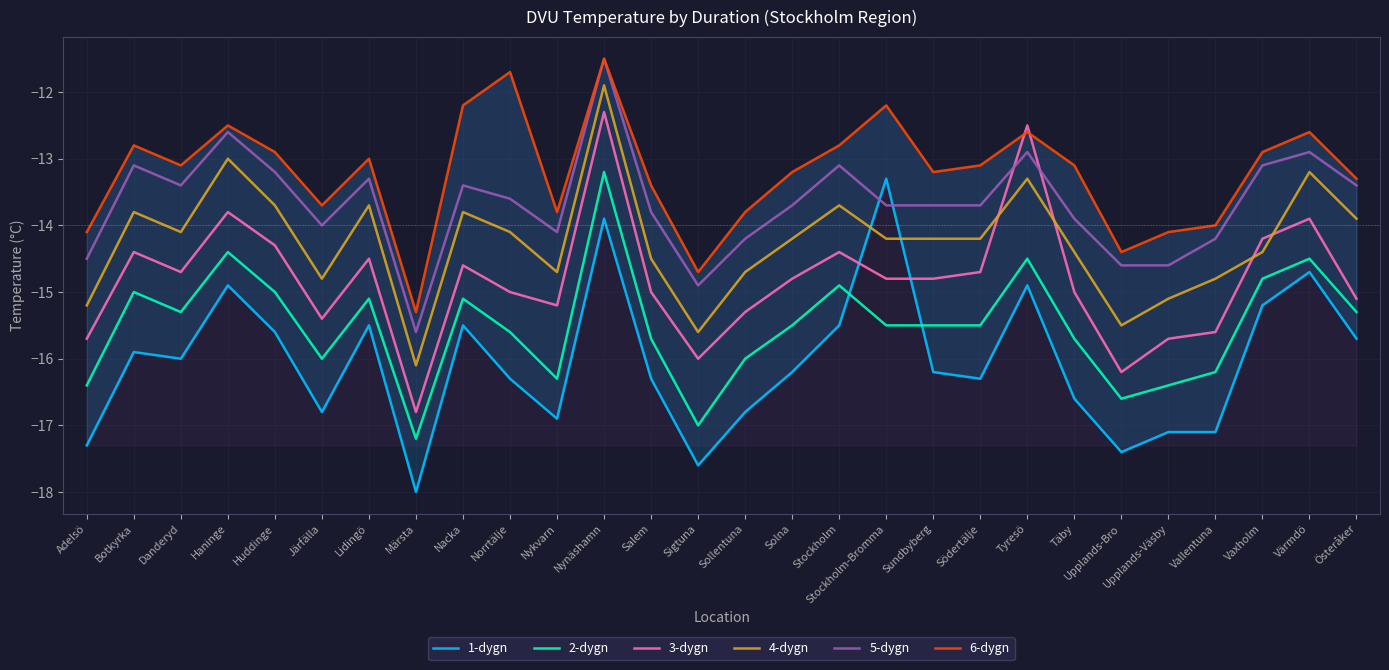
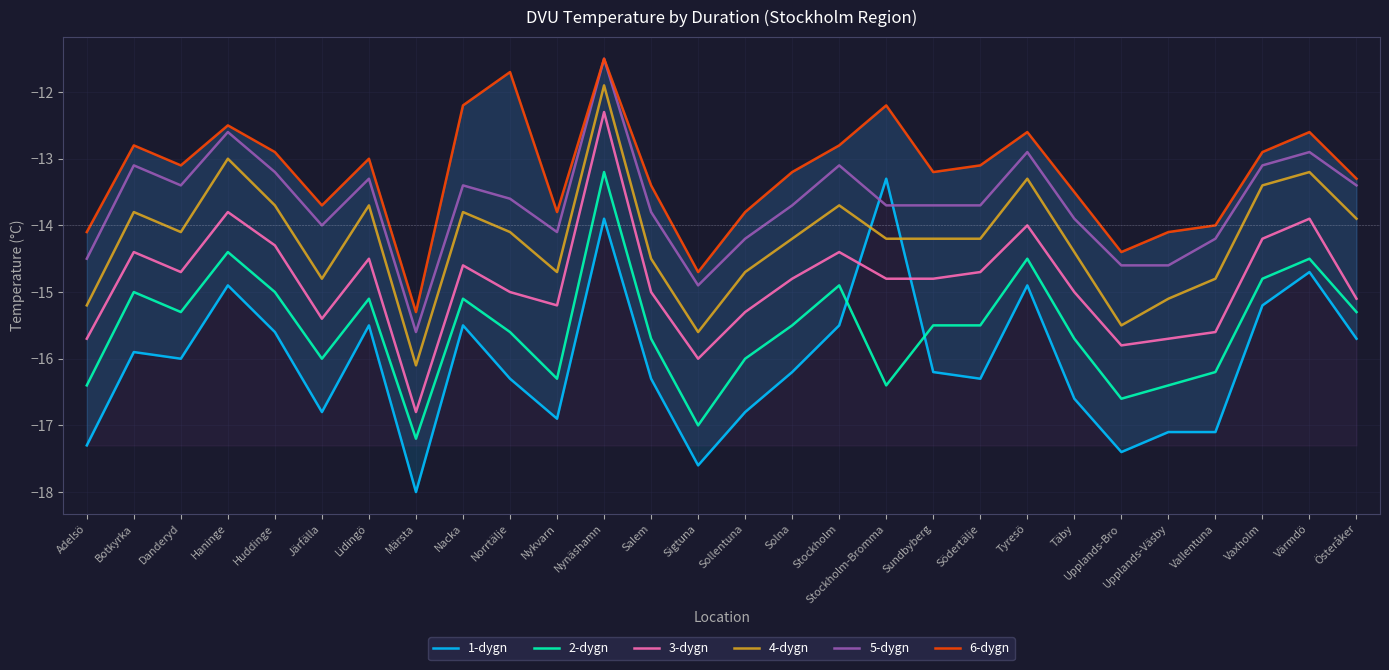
  {
    "1-dygn": {
      "Adelsö": -17.3,
      "Botkyrka": -15.9,
      "Danderyd": -16.0,
      "Haninge": -14.9,
      "Huddinge": -15.6,
      "Järfälla": -16.8,
      "Lidingö": -15.5,
      "Märsta": -18.0,
      "Nacka": -15.5,
      "Norrtälje": -16.3,
      "Nykvarn": -16.9,
      "Nynäshamn": -13.9,
      "Salem": -16.3,
      "Sigtuna": -17.6,
      "Sollentuna": -16.8,
      "Solna": -16.2,
      "Stockholm": -15.5,
      "Stockholm-Bromma": -13.3,
      "Sundbyberg": -16.2,
      "Södertälje": -16.3,
      "Tyresö": -14.9,
      "Täby": -16.6,
      "Upplands-Bro": -17.4,
      "Upplands-Väsby": -17.1,
      "Vallentuna": -17.1,
      "Vaxholm": -15.2,
      "Värmdö": -14.7,
      "Österåker": -15.7
    },
    "2-dygn": {
      "Adelsö": -16.4,
      "Botkyrka": -15.0,
      "Danderyd": -15.3,
      "Haninge": -14.4,
      "Huddinge": -15.0,
      "Järfälla": -16.0,
      "Lidingö": -15.1,
      "Märsta": -17.2,
      "Nacka": -15.1,
      "Norrtälje": -15.6,
      "Nykvarn": -16.3,
      "Nynäshamn": -13.2,
      "Salem": -15.7,
      "Sigtuna": -17.0,
      "Sollentuna": -16.0,
      "Solna": -15.5,
      "Stockholm": -14.9,
-     "Stockholm-Bromma": -15.5,
+     "Stockholm-Bromma": -16.4,
      "Sundbyberg": -15.5,
      "Södertälje": -15.5,
      "Tyresö": -14.5,
      "Täby": -15.7,
      "Upplands-Bro": -16.6,
      "Upplands-Väsby": -16.4,
      "Vallentuna": -16.2,
      "Vaxholm": -14.8,
      "Värmdö": -14.5,
      "Österåker": -15.3
    },
    "3-dygn": {
      "Adelsö": -15.7,
      "Botkyrka": -14.4,
      "Danderyd": -14.7,
      "Haninge": -13.8,
      "Huddinge": -14.3,
      "Järfälla": -15.4,
      "Lidingö": -14.5,
      "Märsta": -16.8,
      "Nacka": -14.6,
      "Norrtälje": -15.0,
      "Nykvarn": -15.2,
      "Nynäshamn": -12.3,
      "Salem": -15.0,
      "Sigtuna": -16.0,
      "Sollentuna": -15.3,
      "Solna": -14.8,
      "Stockholm": -14.4,
      "Stockholm-Bromma": -14.8,
      "Sundbyberg": -14.8,
      "Södertälje": -14.7,
-     "Tyresö": -12.5,
+     "Tyresö": -14.0,
      "Täby": -15.0,
-     "Upplands-Bro": -16.2,
+     "Upplands-Bro": -15.8,
      "Upplands-Väsby": -15.7,
      "Vallentuna": -15.6,
      "Vaxholm": -14.2,
      "Värmdö": -13.9,
      "Österåker": -15.1
    },
    "4-dygn": {
      "Adelsö": -15.2,
      "Botkyrka": -13.8,
      "Danderyd": -14.1,
      "Haninge": -13.0,
      "Huddinge": -13.7,
      "Järfälla": -14.8,
      "Lidingö": -13.7,
      "Märsta": -16.1,
      "Nacka": -13.8,
      "Norrtälje": -14.1,
      "Nykvarn": -14.7,
      "Nynäshamn": -11.9,
      "Salem": -14.5,
      "Sigtuna": -15.6,
      "Sollentuna": -14.7,
      "Solna": -14.2,
      "Stockholm": -13.7,
      "Stockholm-Bromma": -14.2,
      "Sundbyberg": -14.2,
      "Södertälje": -14.2,
      "Tyresö": -13.3,
      "Täby": -14.4,
      "Upplands-Bro": -15.5,
      "Upplands-Väsby": -15.1,
      "Vallentuna": -14.8,
-     "Vaxholm": -14.4,
+     "Vaxholm": -13.4,
      "Värmdö": -13.2,
      "Österåker": -13.9
    },
    "5-dygn": {
      "Adelsö": -14.5,
      "Botkyrka": -13.1,
      "Danderyd": -13.4,
      "Haninge": -12.6,
      "Huddinge": -13.2,
      "Järfälla": -14.0,
      "Lidingö": -13.3,
      "Märsta": -15.6,
      "Nacka": -13.4,
      "Norrtälje": -13.6,
      "Nykvarn": -14.1,
      "Salem": -13.8,
      "Sigtuna": -14.9,
      "Sollentuna": -14.2,
      "Solna": -13.7,
      "Stockholm": -13.1,
      "Stockholm-Bromma": -13.7,
      "Sundbyberg": -13.7,
      "Södertälje": -13.7,
      "Tyresö": -12.9,
      "Täby": -13.9,
      "Upplands-Bro": -14.6,
      "Upplands-Väsby": -14.6,
      "Vallentuna": -14.2,
      "Vaxholm": -13.1,
      "Värmdö": -12.9,
      "Österåker": -13.4
    },
    "6-dygn": {
      "Adelsö": -14.1,
      "Botkyrka": -12.8,
      "Danderyd": -13.1,
      "Haninge": -12.5,
      "Huddinge": -12.9,
      "Järfälla": -13.7,
      "Lidingö": -13.0,
      "Märsta": -15.3,
      "Nacka": -12.2,
      "Norrtälje": -11.7,
      "Nykvarn": -13.8,
      "Salem": -13.4,
      "Sigtuna": -14.7,
      "Sollentuna": -13.8,
      "Solna": -13.2,
      "Stockholm": -12.8,
      "Stockholm-Bromma": -12.2,
      "Sundbyberg": -13.2,
      "Södertälje": -13.1,
      "Tyresö": -12.6,
-     "Täby": -13.1,
+     "Täby": -13.5,
      "Upplands-Bro": -14.4,
      "Upplands-Väsby": -14.1,
      "Vallentuna": -14.0,
      "Vaxholm": -12.9,
      "Värmdö": -12.6,
      "Österåker": -13.3
    }
  }
